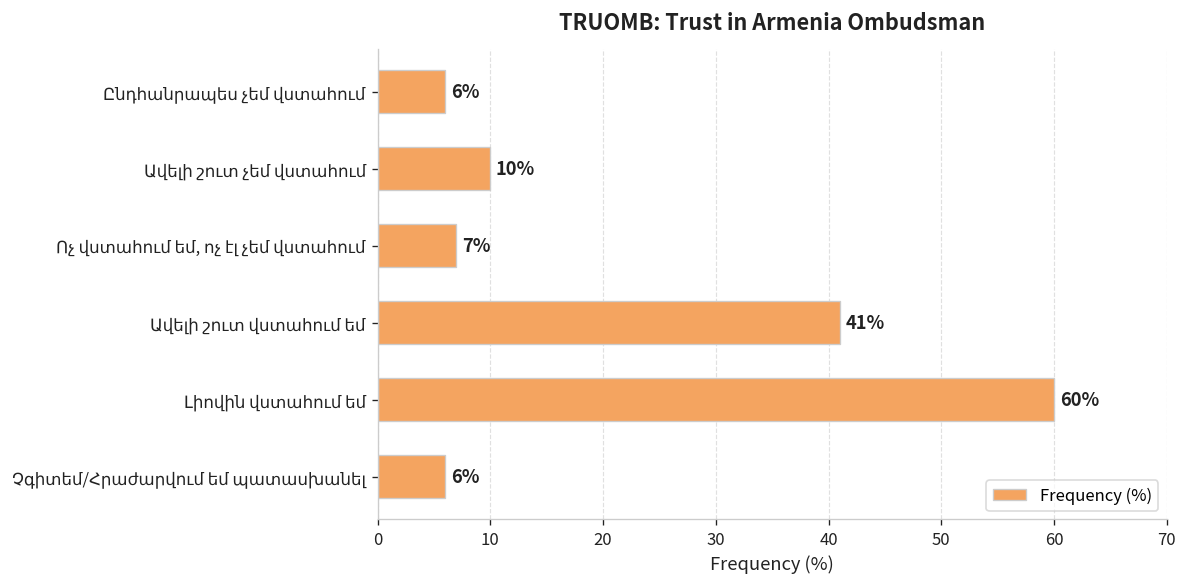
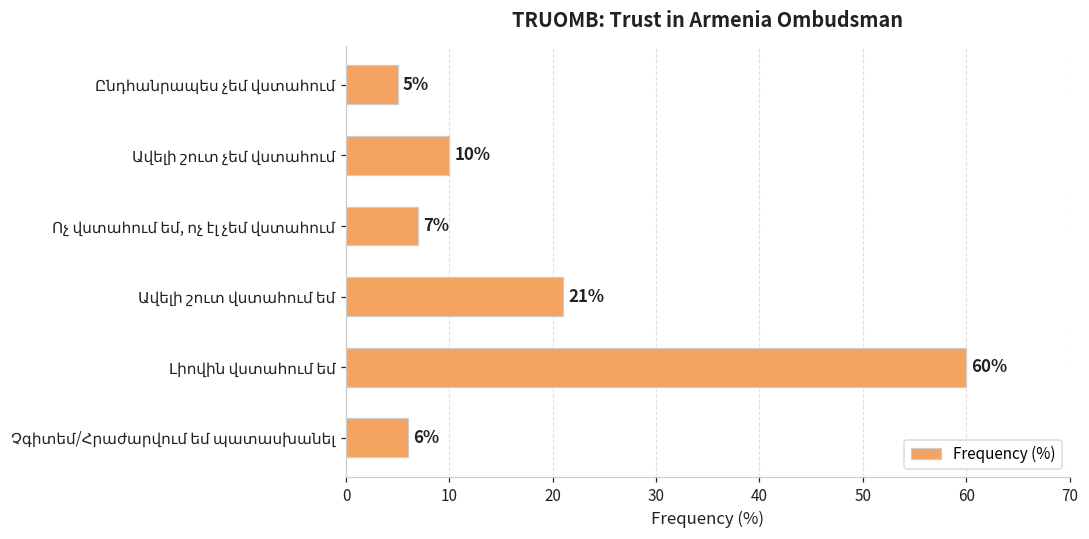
  {
-   "Ընդհանրապես չեմ վստահում": "6%",
+   "Ընդհանրապես չեմ վստահում": "5%",
    "Ավելի շուտ չեմ վստահում": "10%",
    "Ոչ վստահում եմ, ոչ էլ չեմ վստահում": "7%",
-   "Ավելի շուտ վստահում եմ": "41%",
+   "Ավելի շուտ վստահում եմ": "21%",
    "Լիովին վստահում եմ": "60%",
    "Չգիտեմ/Հրաժարվում եմ պատասխանել": "6%"
  }
